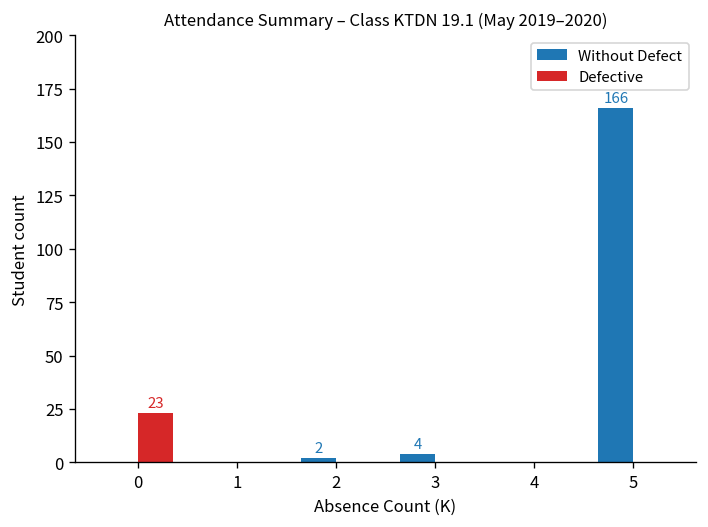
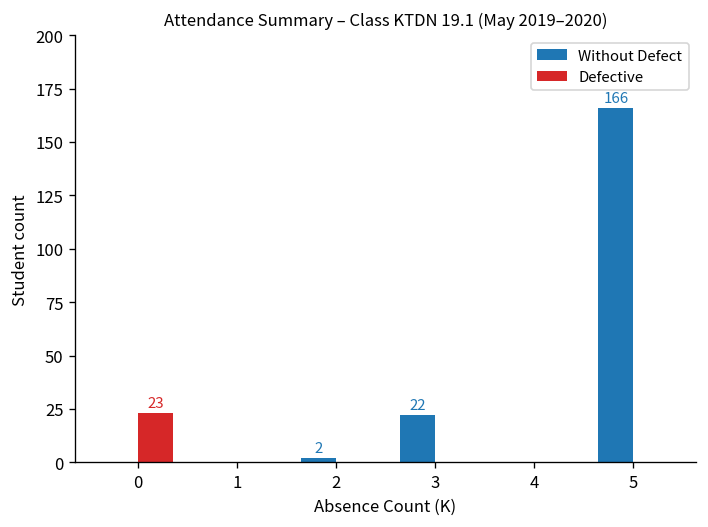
  {
    "Without Defect": {
      "2": 2,
-     "3": 4
+     "3": 22
    },
    "Defective": {
      "0": 23
    }
  }
